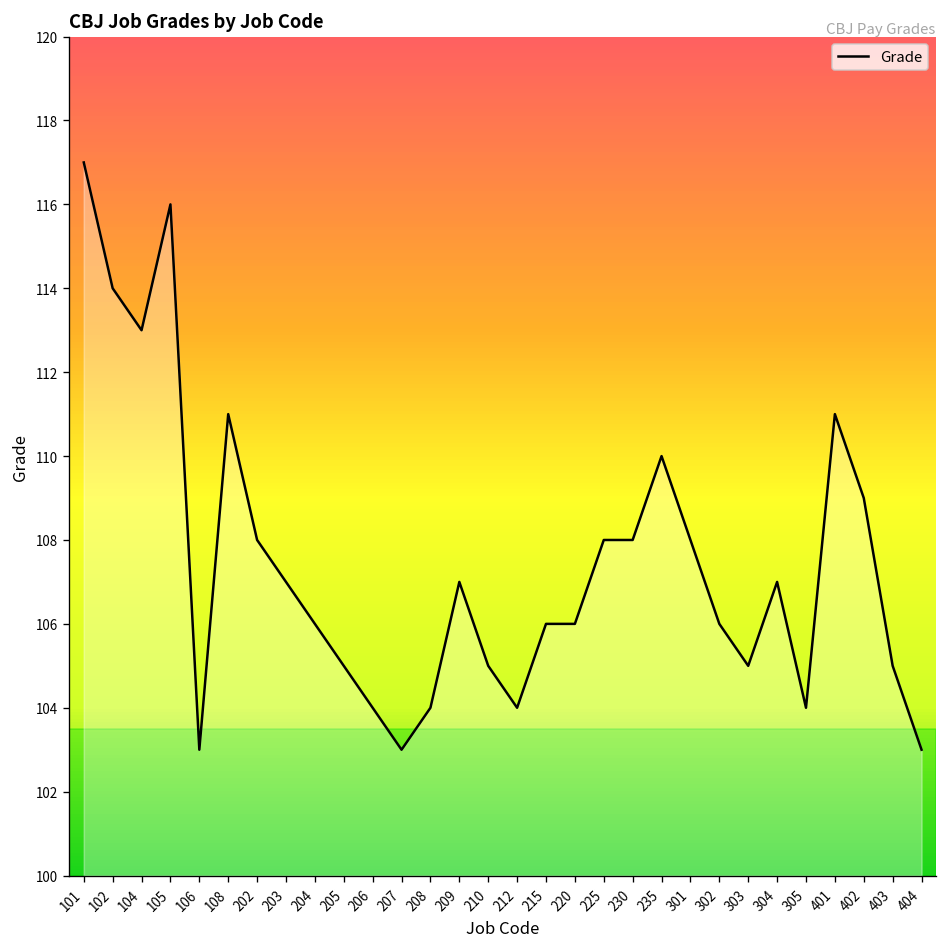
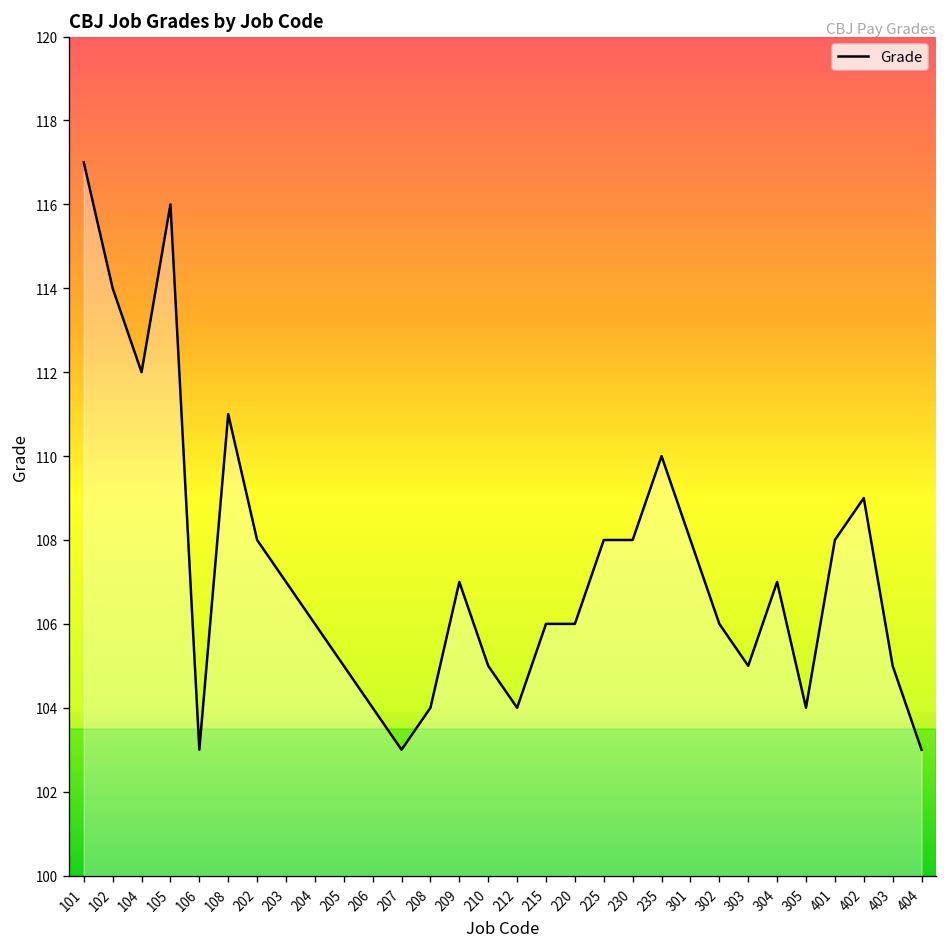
  {
    "101": 117,
    "102": 114,
-   "104": 113,
+   "104": 112,
    "105": 116,
    "106": 103,
    "108": 111,
    "202": 108,
    "203": 107,
    "204": 106,
    "205": 105,
    "206": 104,
    "207": 103,
    "208": 104,
    "209": 107,
    "210": 105,
    "212": 104,
    "215": 106,
    "220": 106,
    "225": 108,
    "230": 108,
    "235": 110,
    "301": 108,
    "302": 106,
    "303": 105,
    "304": 107,
    "305": 104,
-   "401": 111,
+   "401": 108,
    "402": 109,
    "403": 105,
    "404": 103
  }
